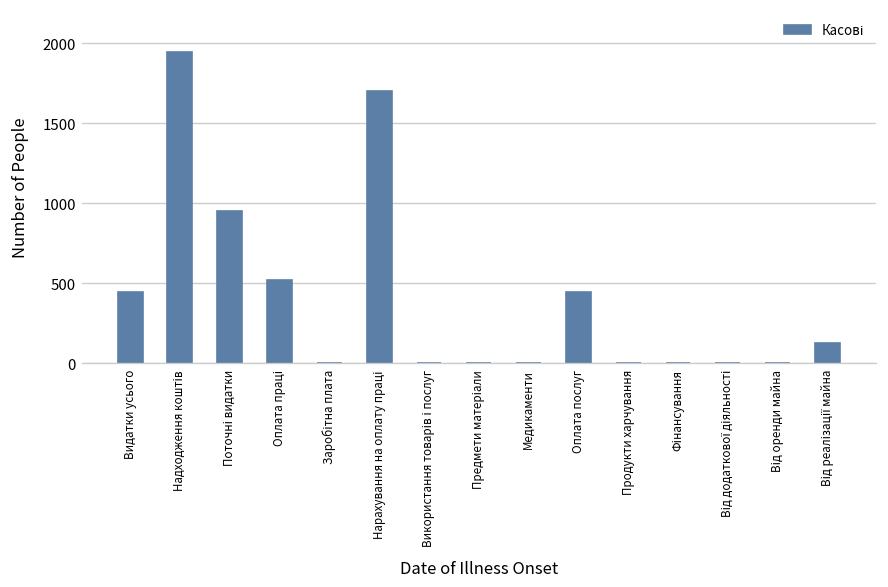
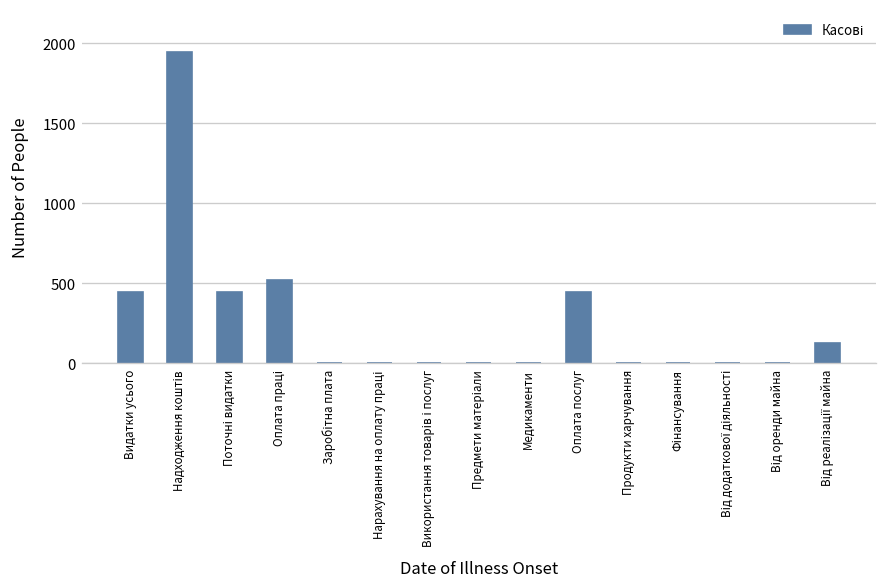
  {
    "Видатки усього": 450,
    "Надходження коштів": 1950,
-   "Поточні видатки": 950,
+   "Поточні видатки": 450,
    "Оплата праці": 520,
    "Заробітна плата": 0,
-   "Нарахування на оплату праці": 1700,
+   "Нарахування на оплату праці": 0,
    "Використання товарів і послуг": 0,
    "Предмети матеріали": 0,
    "Медикаменти": 0,
    "Оплата послуг": 450,
    "Продукти харчування": 0,
    "Фінансування": 0,
    "Від додаткової діяльності": 0,
    "Від оренди майна": 0,
    "Від реалізації майна": 130
  }
